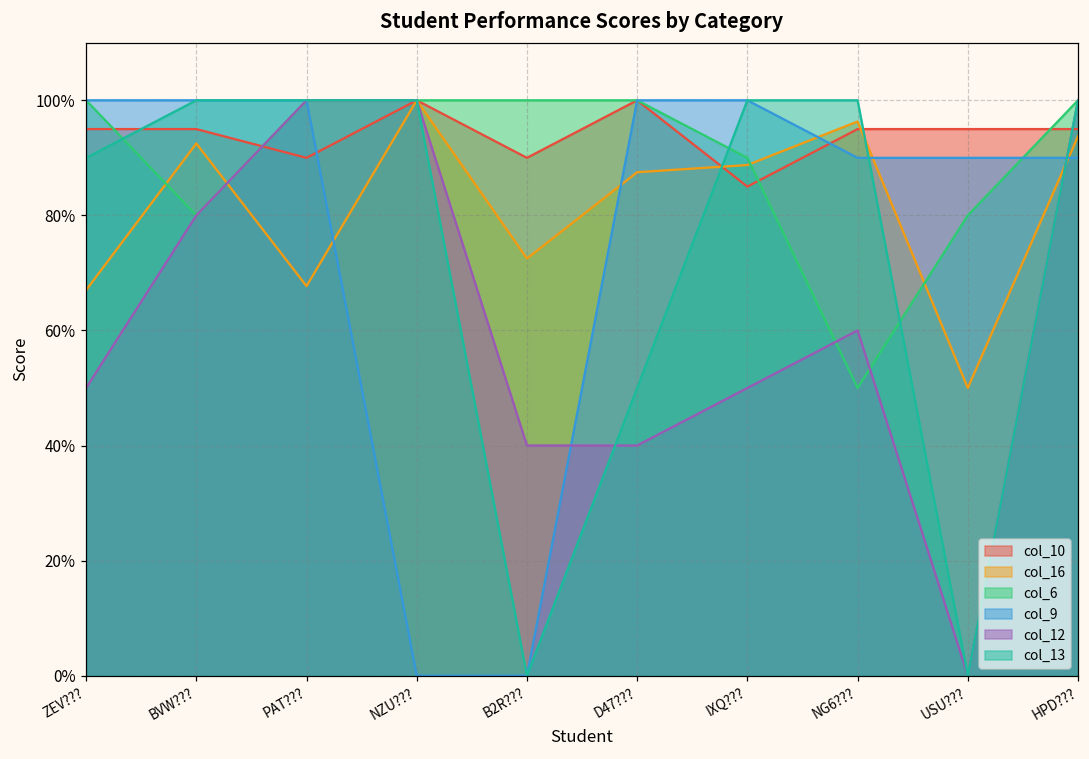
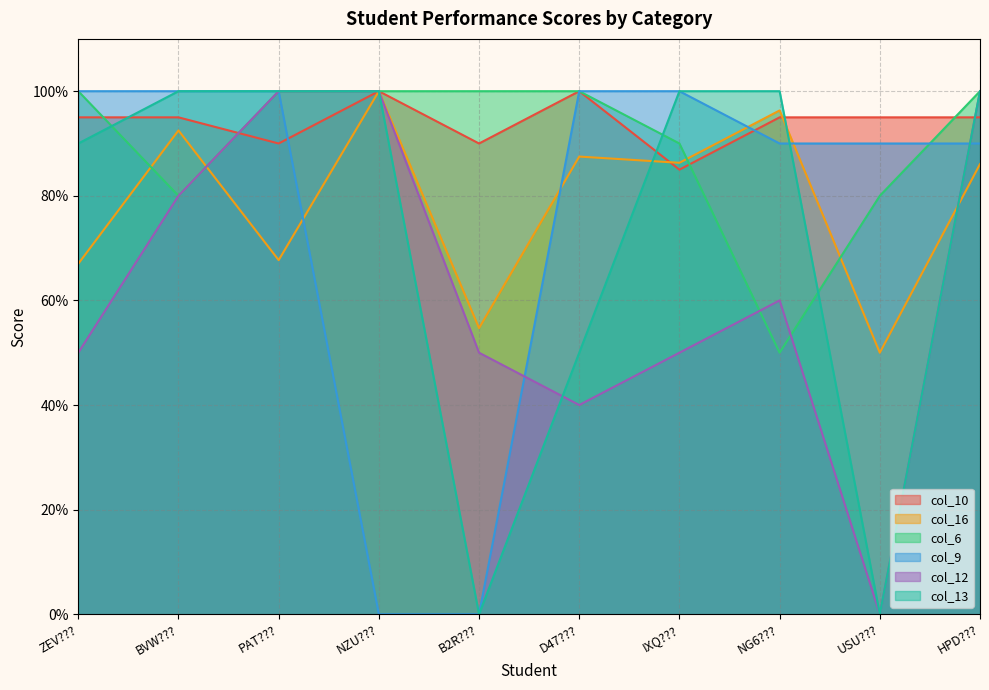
  {
    "col_10": {
      "ZEV???": "95%",
      "BVW???": "95%",
      "PAT???": "90%",
      "B2R???": "90%",
      "IXQ???": "85%",
      "NG6???": "95%",
      "USU???": "95%",
      "HPD???": "95%"
    },
    "col_16": {
      "ZEV???": "67%",
      "BVW???": "93%",
      "PAT???": "68%",
-     "B2R???": "73%",
+     "B2R???": "55%",
      "D47???": "88%",
-     "IXQ???": "89%",
+     "IXQ???": "86%",
      "NG6???": "96%",
      "USU???": "50%",
-     "HPD???": "94%"
+     "HPD???": "86%"
    },
    "col_12": {
      "ZEV???": "50%",
-     "B2R???": "40%",
+     "B2R???": "50%",
      "D47???": "40%",
      "IXQ???": "50%",
      "NG6???": "60%"
    }
  }
